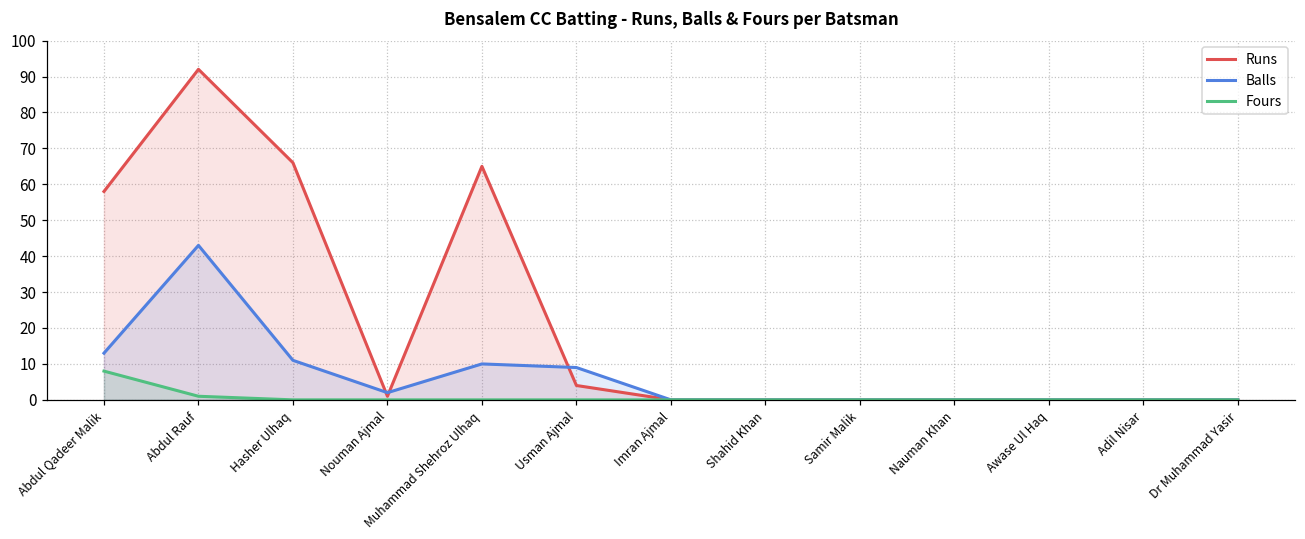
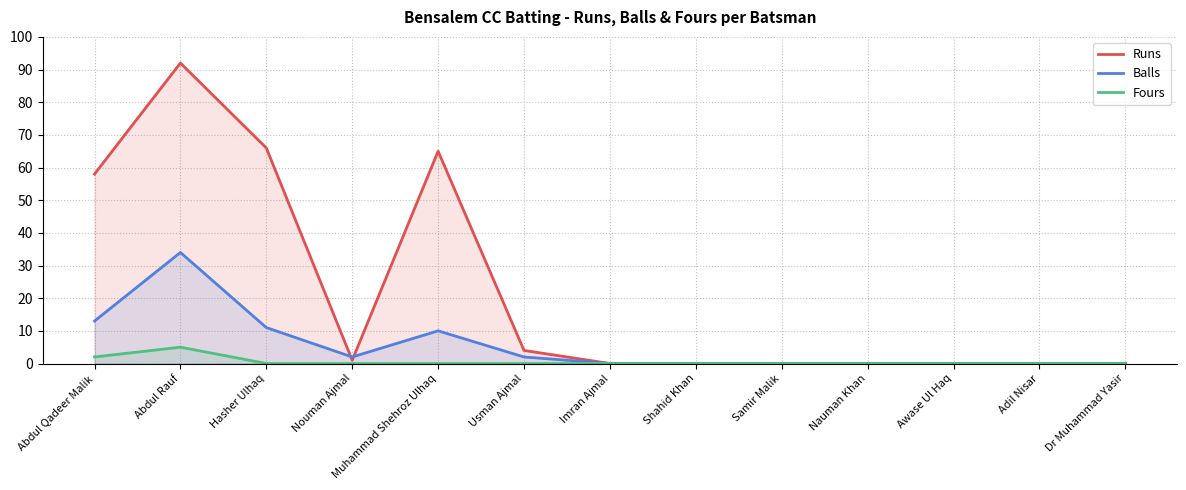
  {
    "Runs": {
      "Abdul Qadeer Malik": 58,
      "Abdul Rauf": 92,
      "Hasher Ulhaq": 66,
      "Nouman Ajmal": 1,
      "Muhammad Shehroz Ulhaq": 65,
      "Usman Ajmal": 4
    },
    "Balls": {
      "Abdul Qadeer Malik": 13,
-     "Abdul Rauf": 43,
+     "Abdul Rauf": 34,
      "Hasher Ulhaq": 11,
      "Nouman Ajmal": 2,
      "Muhammad Shehroz Ulhaq": 10,
-     "Usman Ajmal": 9
+     "Usman Ajmal": 2
    },
    "Fours": {
-     "Abdul Qadeer Malik": 8,
-     "Abdul Rauf": 1,
+     "Abdul Qadeer Malik": 2,
+     "Abdul Rauf": 5,
      "Hasher Ulhaq": 0,
      "Nouman Ajmal": 0,
      "Muhammad Shehroz Ulhaq": 0,
      "Usman Ajmal": 0
    }
  }
